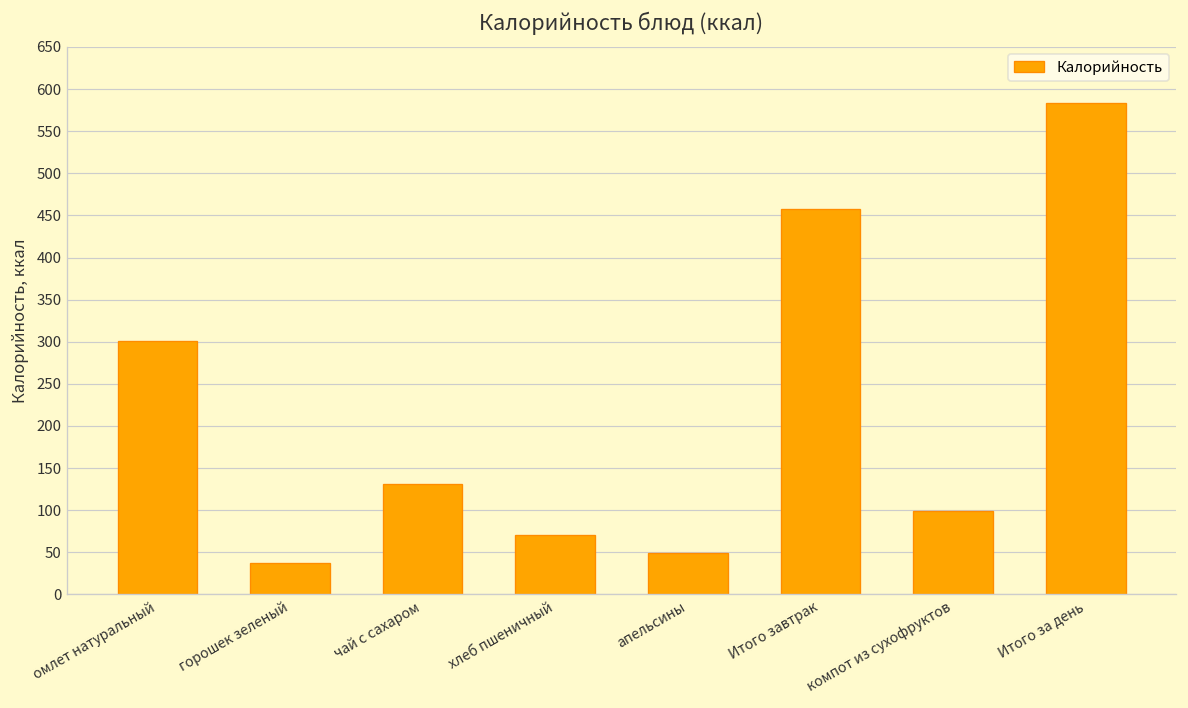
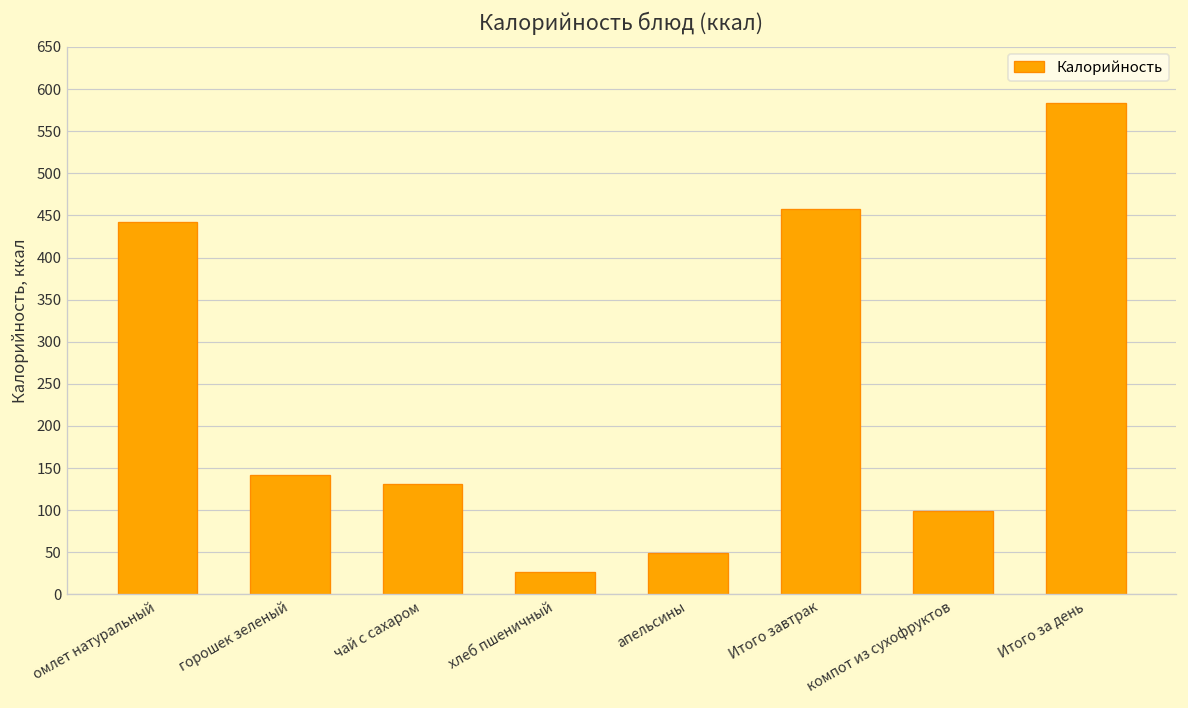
  {
-   "омлет натуральный": 300,
-   "горошек зеленый": 40,
+   "омлет натуральный": 440,
+   "горошек зеленый": 140,
    "чай с сахаром": 130,
-   "хлеб пшеничный": 70,
+   "хлеб пшеничный": 30,
    "апельсины": 50,
    "Итого завтрак": 460,
    "компот из сухофруктов": 100,
    "Итого за день": 580
  }
